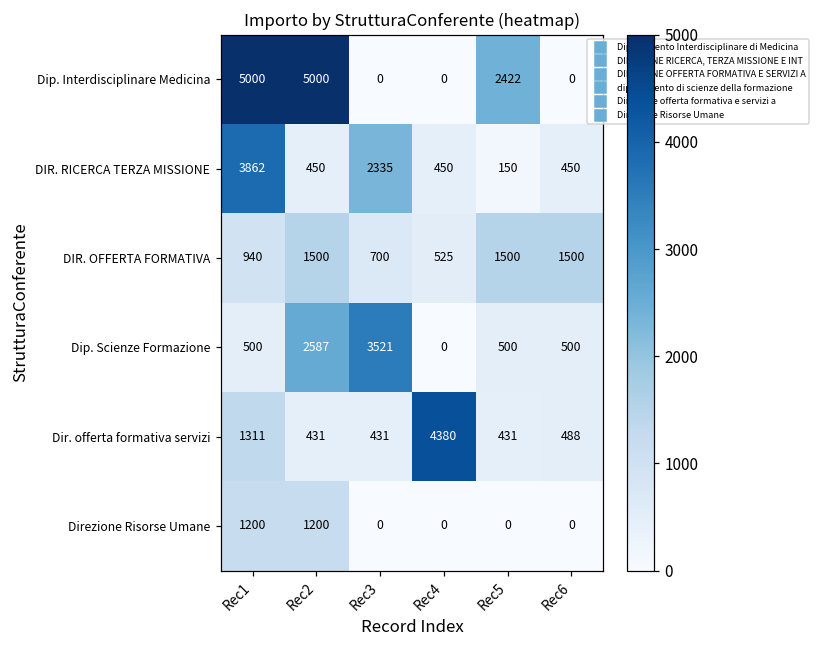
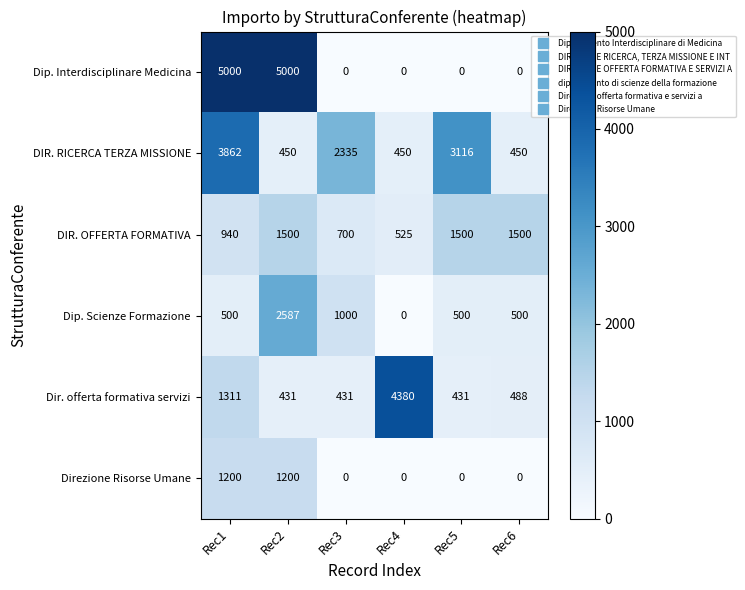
  {
    "Dip. Interdisciplinare Medicina": {
      "Rec1": 5000,
      "Rec2": 5000,
      "Rec3": 0,
      "Rec4": 0,
-     "Rec5": 2422,
+     "Rec5": 0,
      "Rec6": 0
    },
    "DIR. RICERCA TERZA MISSIONE": {
      "Rec1": 3862,
      "Rec2": 450,
      "Rec3": 2335,
      "Rec4": 450,
-     "Rec5": 150,
+     "Rec5": 3116,
      "Rec6": 450
    },
    "DIR. OFFERTA FORMATIVA": {
      "Rec1": 940,
      "Rec2": 1500,
      "Rec3": 700,
      "Rec4": 525,
      "Rec5": 1500,
      "Rec6": 1500
    },
    "Dip. Scienze Formazione": {
      "Rec1": 500,
      "Rec2": 2587,
-     "Rec3": 3521,
+     "Rec3": 1000,
      "Rec4": 0,
      "Rec5": 500,
      "Rec6": 500
    },
    "Dir. offerta formativa servizi": {
      "Rec1": 1311,
      "Rec2": 431,
      "Rec3": 431,
      "Rec4": 4380,
      "Rec5": 431,
      "Rec6": 488
    },
    "Direzione Risorse Umane": {
      "Rec1": 1200,
      "Rec2": 1200,
      "Rec3": 0,
      "Rec4": 0,
      "Rec5": 0,
      "Rec6": 0
    }
  }
